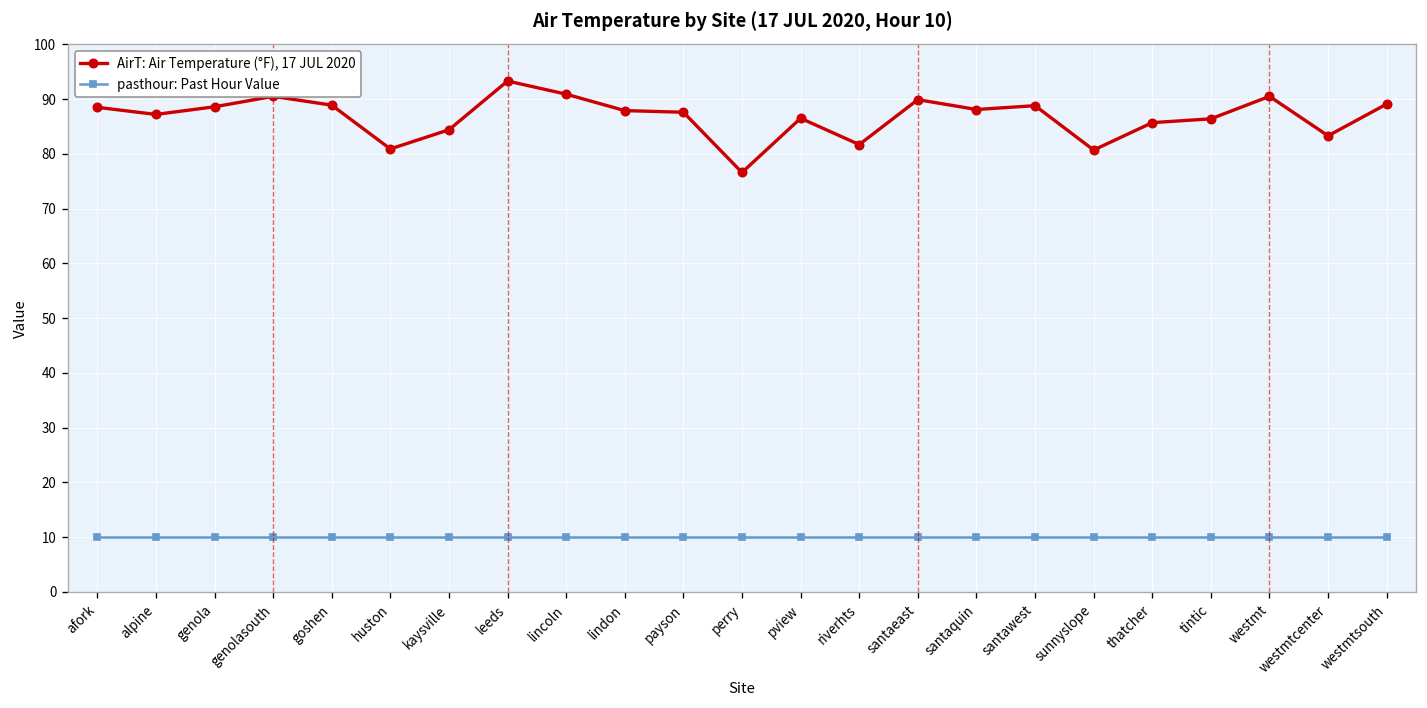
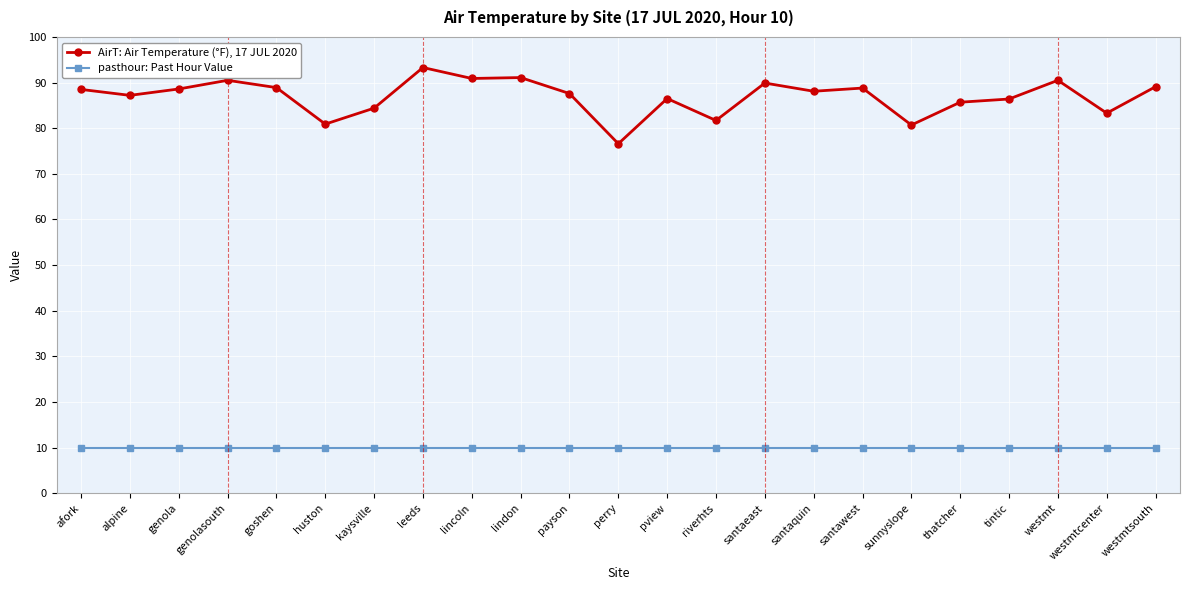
  {
    "AirT: Air Temperature (°F), 17 JUL 2020": {
      "afork": 89,
      "alpine": 87,
      "genola": 89,
      "genolasouth": 91,
      "goshen": 89,
      "huston": 81,
      "kaysville": 84,
      "leeds": 93,
      "lincoln": 91,
-     "lindon": 88,
+     "lindon": 91,
      "payson": 88,
      "perry": 77,
      "pview": 87,
      "riverhts": 82,
      "santaeast": 90,
      "santaquin": 88,
      "santawest": 89,
      "sunnyslope": 81,
      "thatcher": 86,
      "tintic": 86,
      "westmt": 91,
      "westmtcenter": 83,
      "westmtsouth": 89
    },
    "pasthour: Past Hour Value": {
      "afork": 10,
      "alpine": 10,
      "genola": 10,
      "genolasouth": 10,
      "goshen": 10,
      "huston": 10,
      "kaysville": 10,
      "leeds": 10,
      "lincoln": 10,
      "lindon": 10,
      "payson": 10,
      "perry": 10,
      "pview": 10,
      "riverhts": 10,
      "santaeast": 10,
      "santaquin": 10,
      "santawest": 10,
      "sunnyslope": 10,
      "thatcher": 10,
      "tintic": 10,
      "westmt": 10,
      "westmtcenter": 10,
      "westmtsouth": 10
    }
  }
